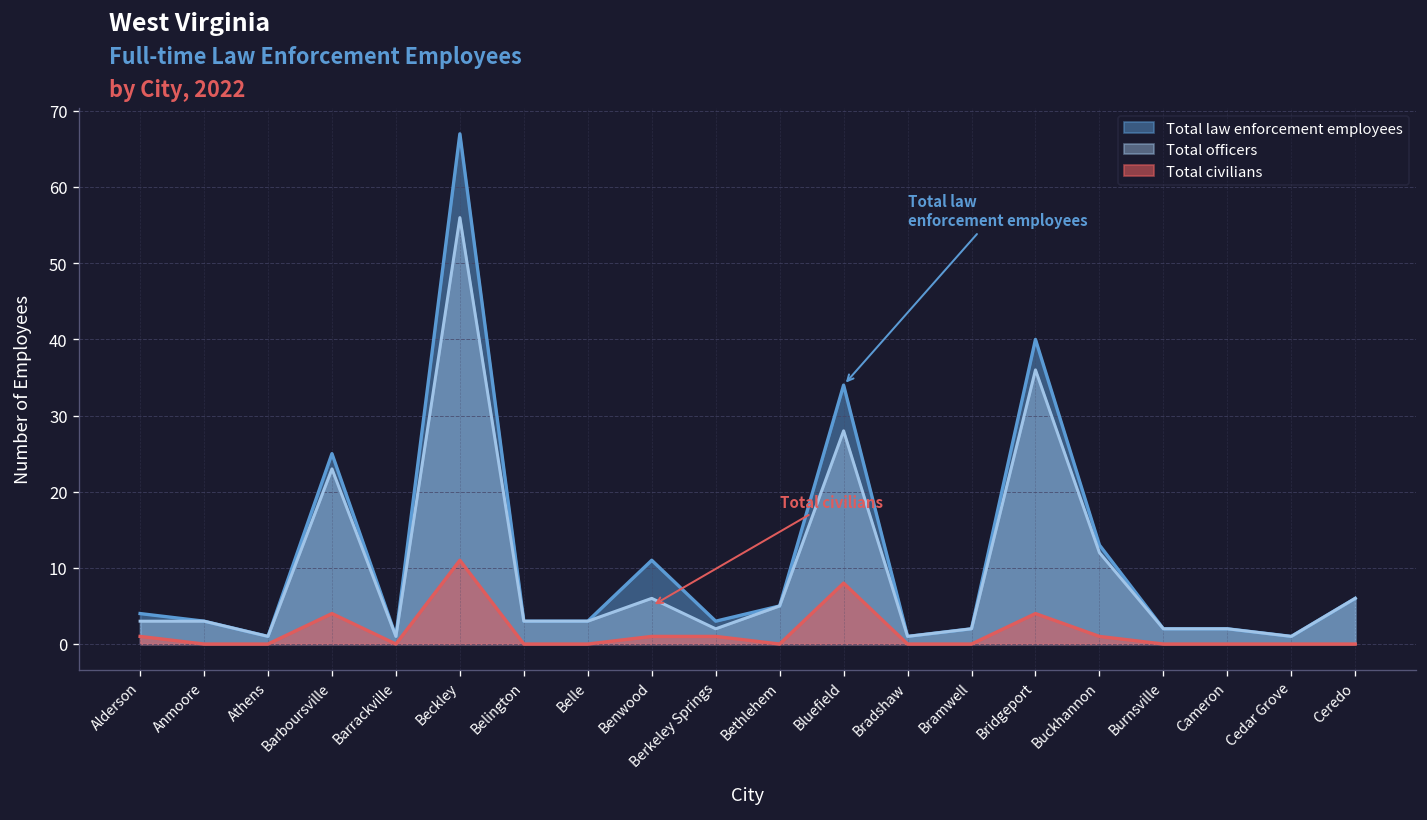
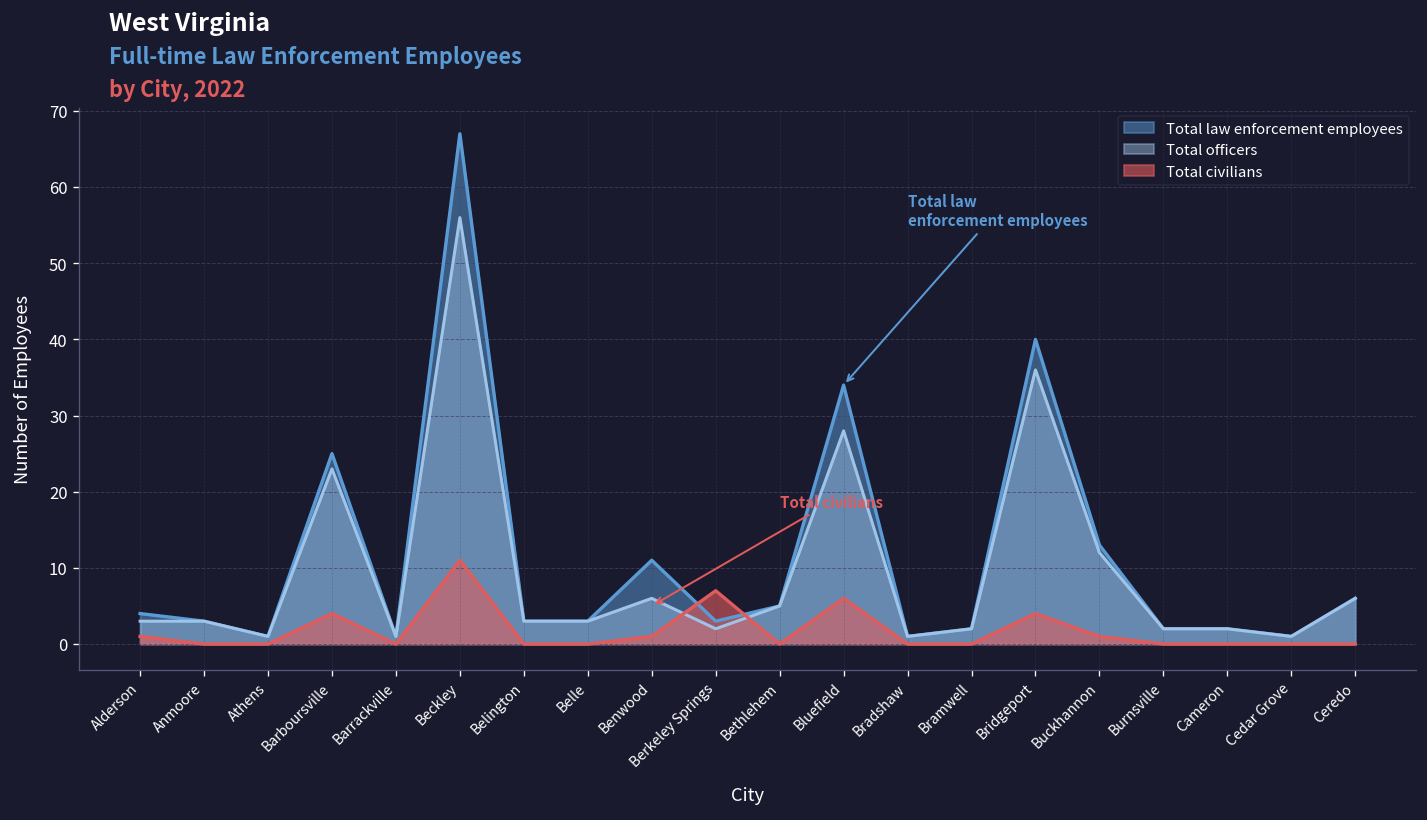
  {
    "Total civilians": {
      "Alderson": 1,
      "Anmoore": 0,
      "Athens": 0,
      "Barboursville": 4,
      "Barrackville": 0,
      "Beckley": 11,
      "Belington": 0,
      "Belle": 0,
      "Benwood": 1,
-     "Berkeley Springs": 1,
+     "Berkeley Springs": 7,
      "Bethlehem": 0,
-     "Bluefield": 8,
+     "Bluefield": 6,
      "Bradshaw": 0,
      "Bramwell": 0,
      "Bridgeport": 4,
      "Buckhannon": 1,
      "Burnsville": 0,
      "Cameron": 0,
      "Cedar Grove": 0,
      "Ceredo": 0
    }
  }
